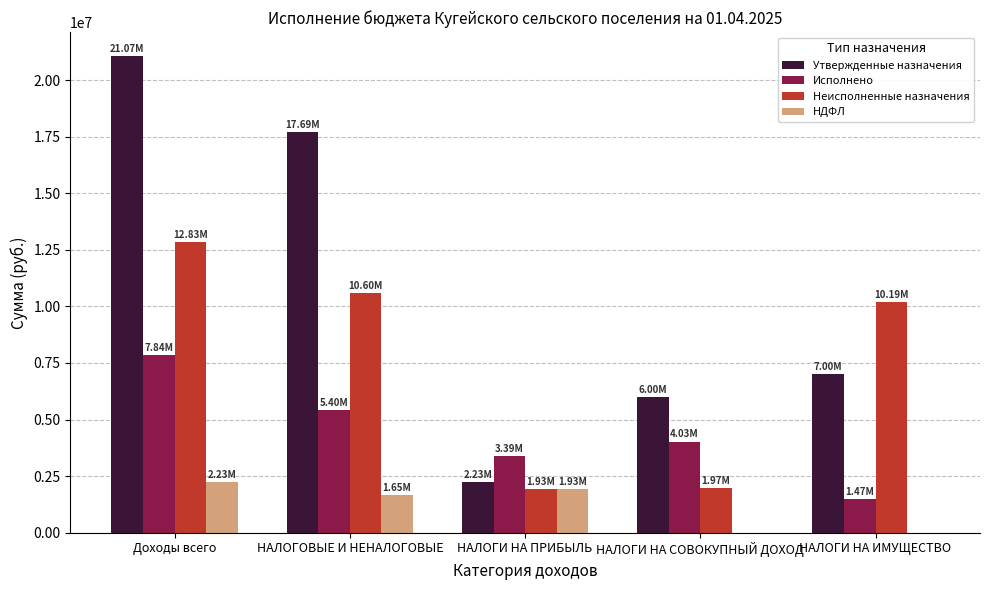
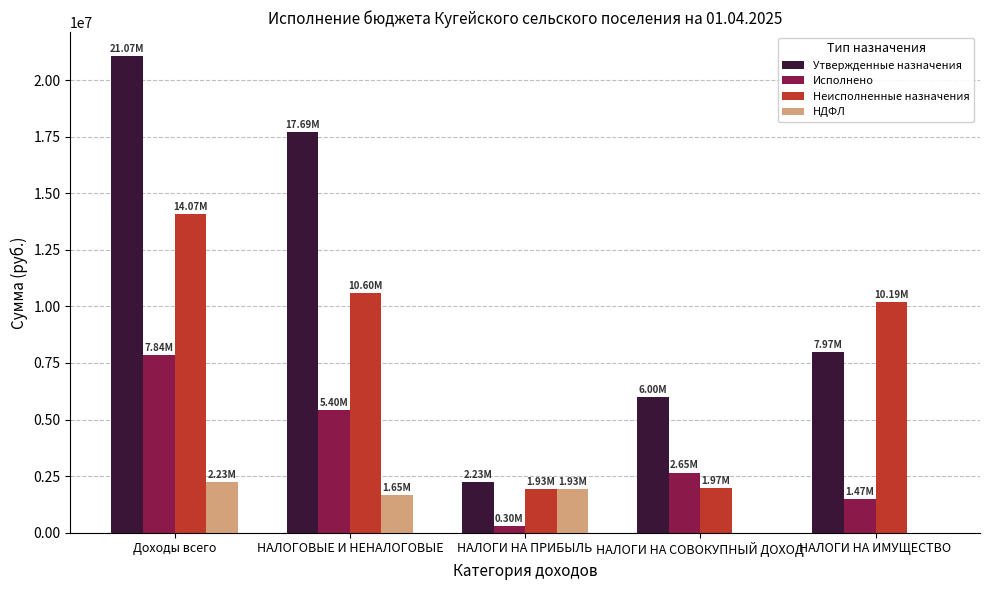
  {
    "Утвержденные назначения": {
      "Доходы всего": "21.07M",
      "НАЛОГОВЫЕ И НЕНАЛОГОВЫЕ": "17.69M",
      "НАЛОГИ НА ПРИБЫЛЬ": "2.23M",
      "НАЛОГИ НА СОВОКУПНЫЙ ДОХОД": "6.00M",
-     "НАЛОГИ НА ИМУЩЕСТВО": "7.00M"
+     "НАЛОГИ НА ИМУЩЕСТВО": "7.97M"
    },
    "Исполнено": {
      "Доходы всего": "7.84M",
      "НАЛОГОВЫЕ И НЕНАЛОГОВЫЕ": "5.40M",
-     "НАЛОГИ НА ПРИБЫЛЬ": "3.39M",
-     "НАЛОГИ НА СОВОКУПНЫЙ ДОХОД": "4.03M",
+     "НАЛОГИ НА ПРИБЫЛЬ": "0.30M",
+     "НАЛОГИ НА СОВОКУПНЫЙ ДОХОД": "2.65M",
      "НАЛОГИ НА ИМУЩЕСТВО": "1.47M"
    },
    "Неисполненные назначения": {
-     "Доходы всего": "12.83M",
+     "Доходы всего": "14.07M",
      "НАЛОГОВЫЕ И НЕНАЛОГОВЫЕ": "10.60M",
      "НАЛОГИ НА ПРИБЫЛЬ": "1.93M",
      "НАЛОГИ НА СОВОКУПНЫЙ ДОХОД": "1.97M",
      "НАЛОГИ НА ИМУЩЕСТВО": "10.19M"
    },
    "НДФЛ": {
      "Доходы всего": "2.23M",
      "НАЛОГОВЫЕ И НЕНАЛОГОВЫЕ": "1.65M",
      "НАЛОГИ НА ПРИБЫЛЬ": "1.93M"
    }
  }
